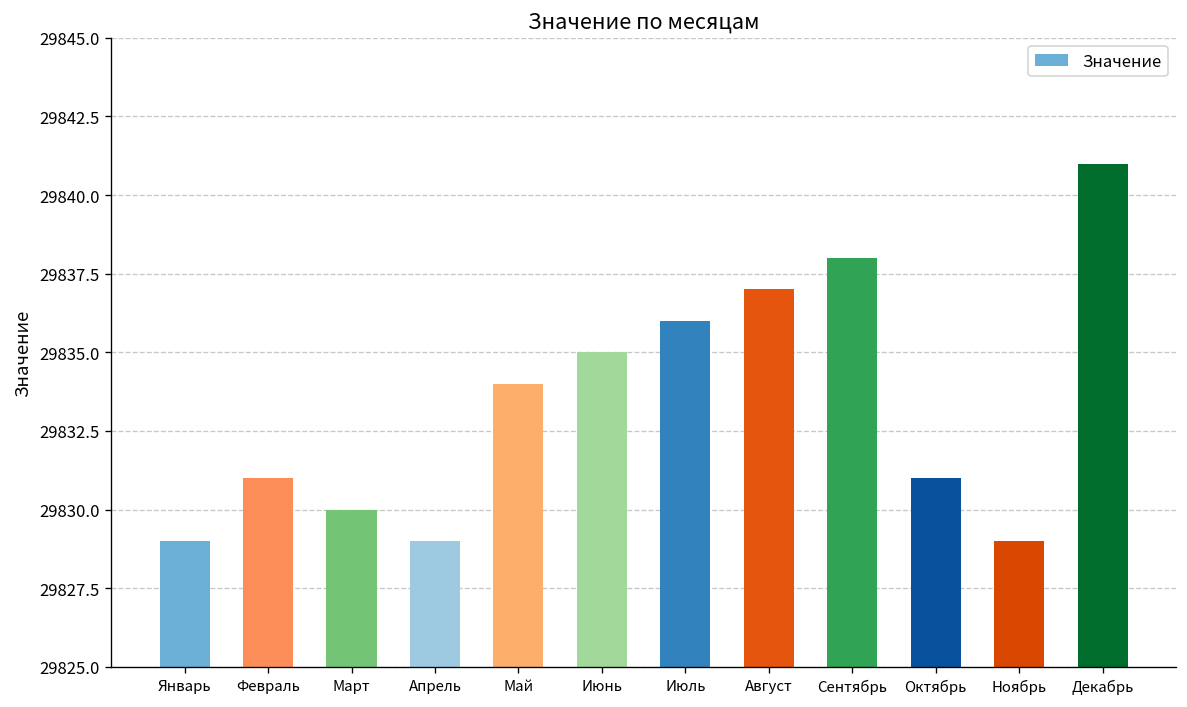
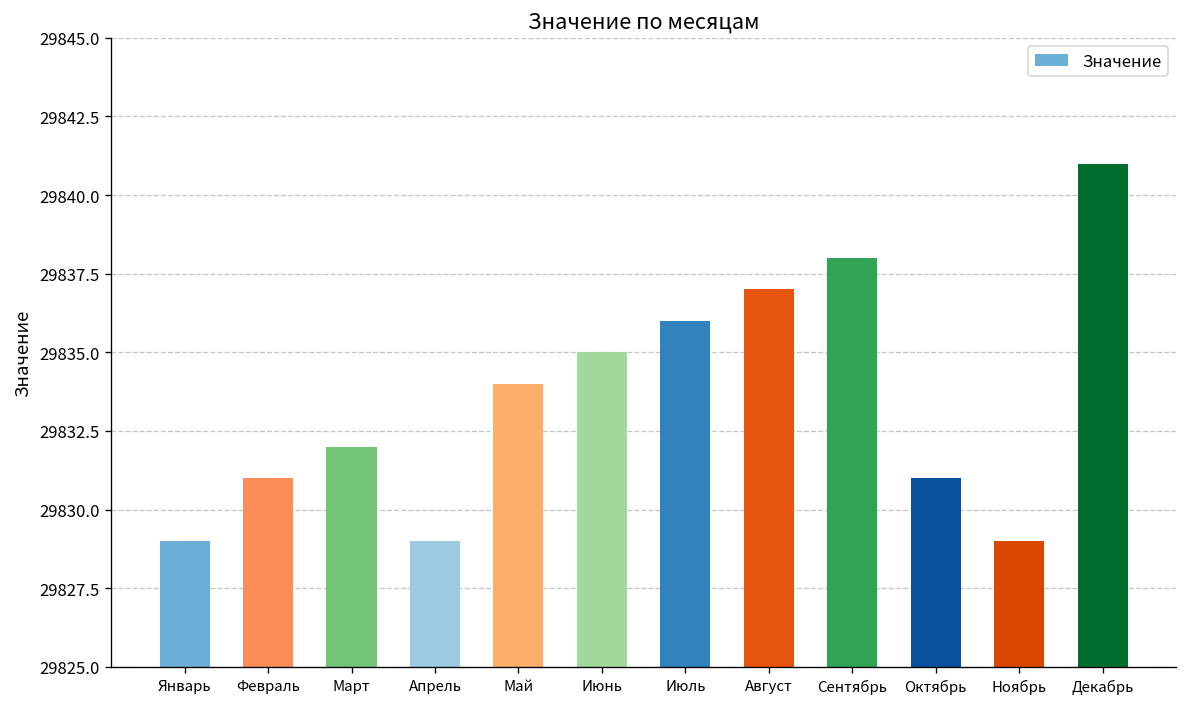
  {
    "Январь": 29829,
    "Февраль": 29831,
-   "Март": 29830,
+   "Март": 29832,
    "Апрель": 29829,
    "Май": 29834,
    "Июнь": 29835,
    "Июль": 29836,
    "Август": 29837,
    "Сентябрь": 29838,
    "Октябрь": 29831,
    "Ноябрь": 29829,
    "Декабрь": 29841
  }
